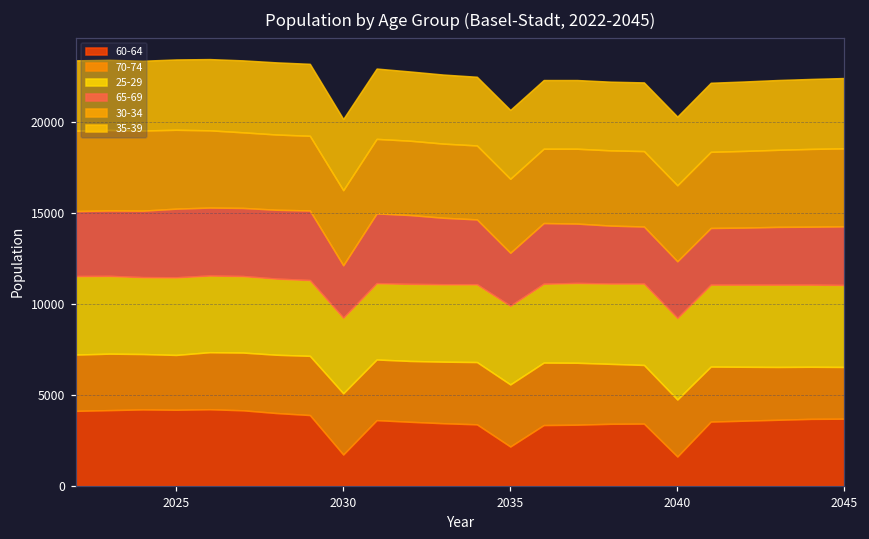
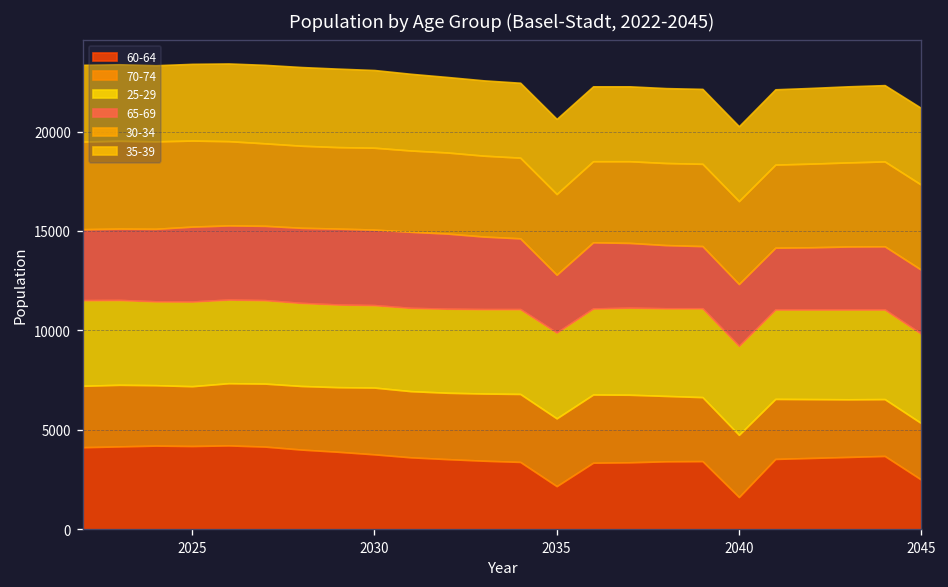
  {
    "60-64": {
      "2025": 4200,
-     "2030": 1700,
+     "2030": 3800,
      "2035": 2200,
      "2040": 1600,
-     "2045": 3700
+     "2045": 2500
    },
    "65-69": {
      "2025": 3800,
-     "2030": 2900,
+     "2030": 3800,
      "2035": 2900,
      "2040": 3100,
      "2045": 3200
    }
  }
